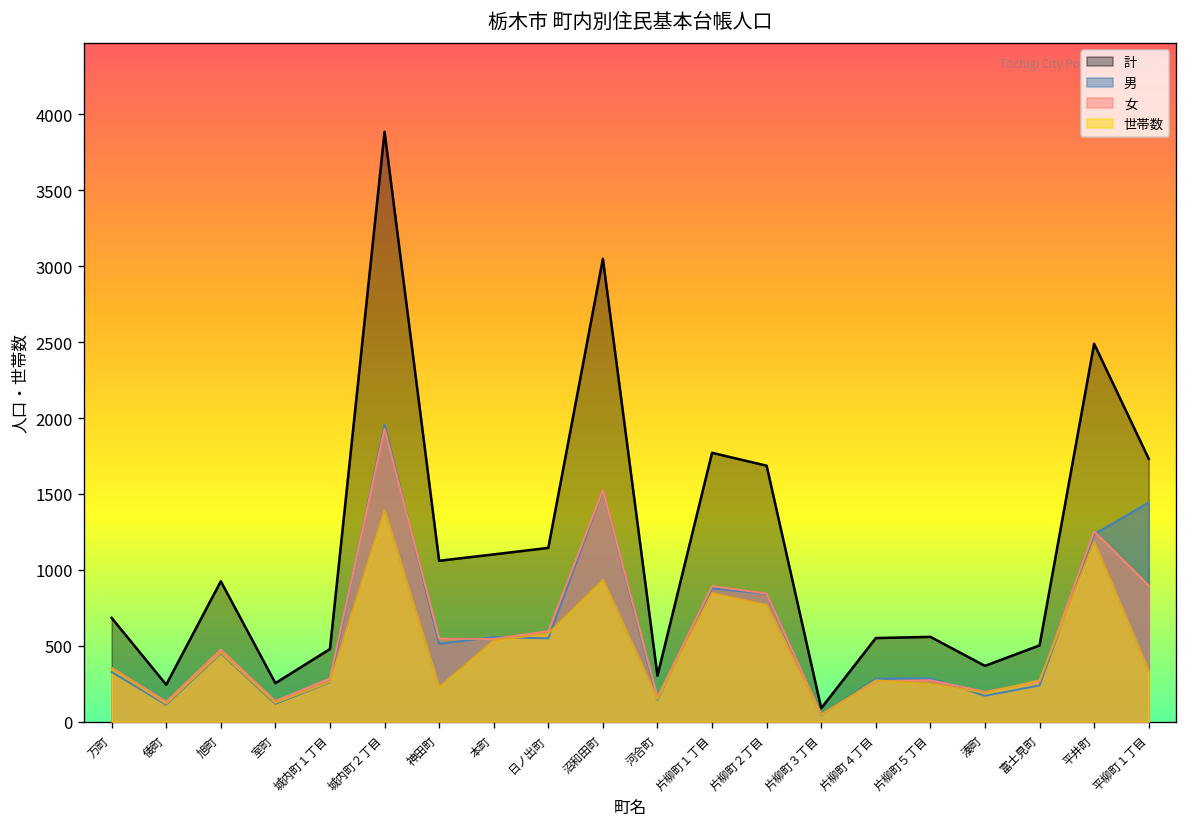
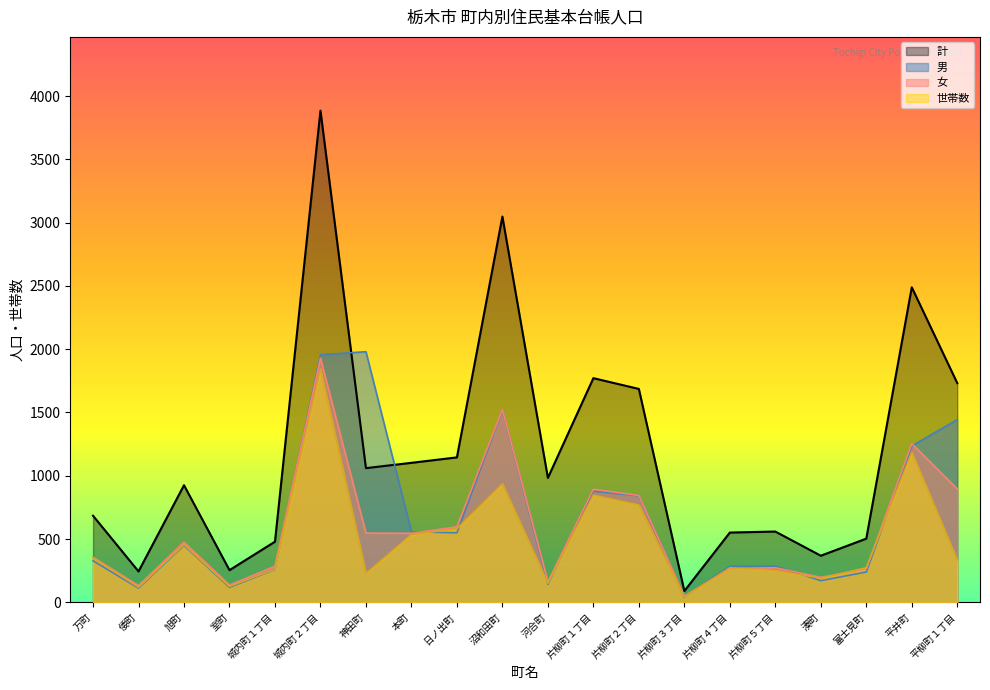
  {
    "計": {
      "万町": 680,
      "倭町": 240,
      "旭町": 930,
      "室町": 250,
      "城内町１丁目": 480,
      "城内町２丁目": 3890,
      "神田町": 1060,
      "本町": 1100,
      "日ノ出町": 1150,
      "沼和田町": 3050,
-     "河合町": 300,
+     "河合町": 980,
      "片柳町１丁目": 1770,
      "片柳町２丁目": 1690,
      "片柳町３丁目": 90,
      "片柳町４丁目": 550,
      "片柳町５丁目": 560,
      "湊町": 370,
      "富士見町": 500,
      "平井町": 2490,
      "平柳町１丁目": 1730
    },
    "男": {
      "万町": 330,
      "城内町２丁目": 1960,
-     "神田町": 510,
+     "神田町": 1980,
      "日ノ出町": 550,
      "富士見町": 240,
      "平柳町１丁目": 1440
    },
    "女": {
      "城内町１丁目": 290,
      "城内町２丁目": 1930,
      "神田町": 550,
      "平柳町１丁目": 900
    },
    "世帯数": {
-     "城内町２丁目": 1390,
+     "城内町２丁目": 1840,
      "神田町": 230,
      "沼和田町": 940,
      "片柳町１丁目": 850,
      "片柳町２丁目": 770,
      "片柳町５丁目": 250,
      "平井町": 1180,
      "平柳町１丁目": 330
    }
  }
